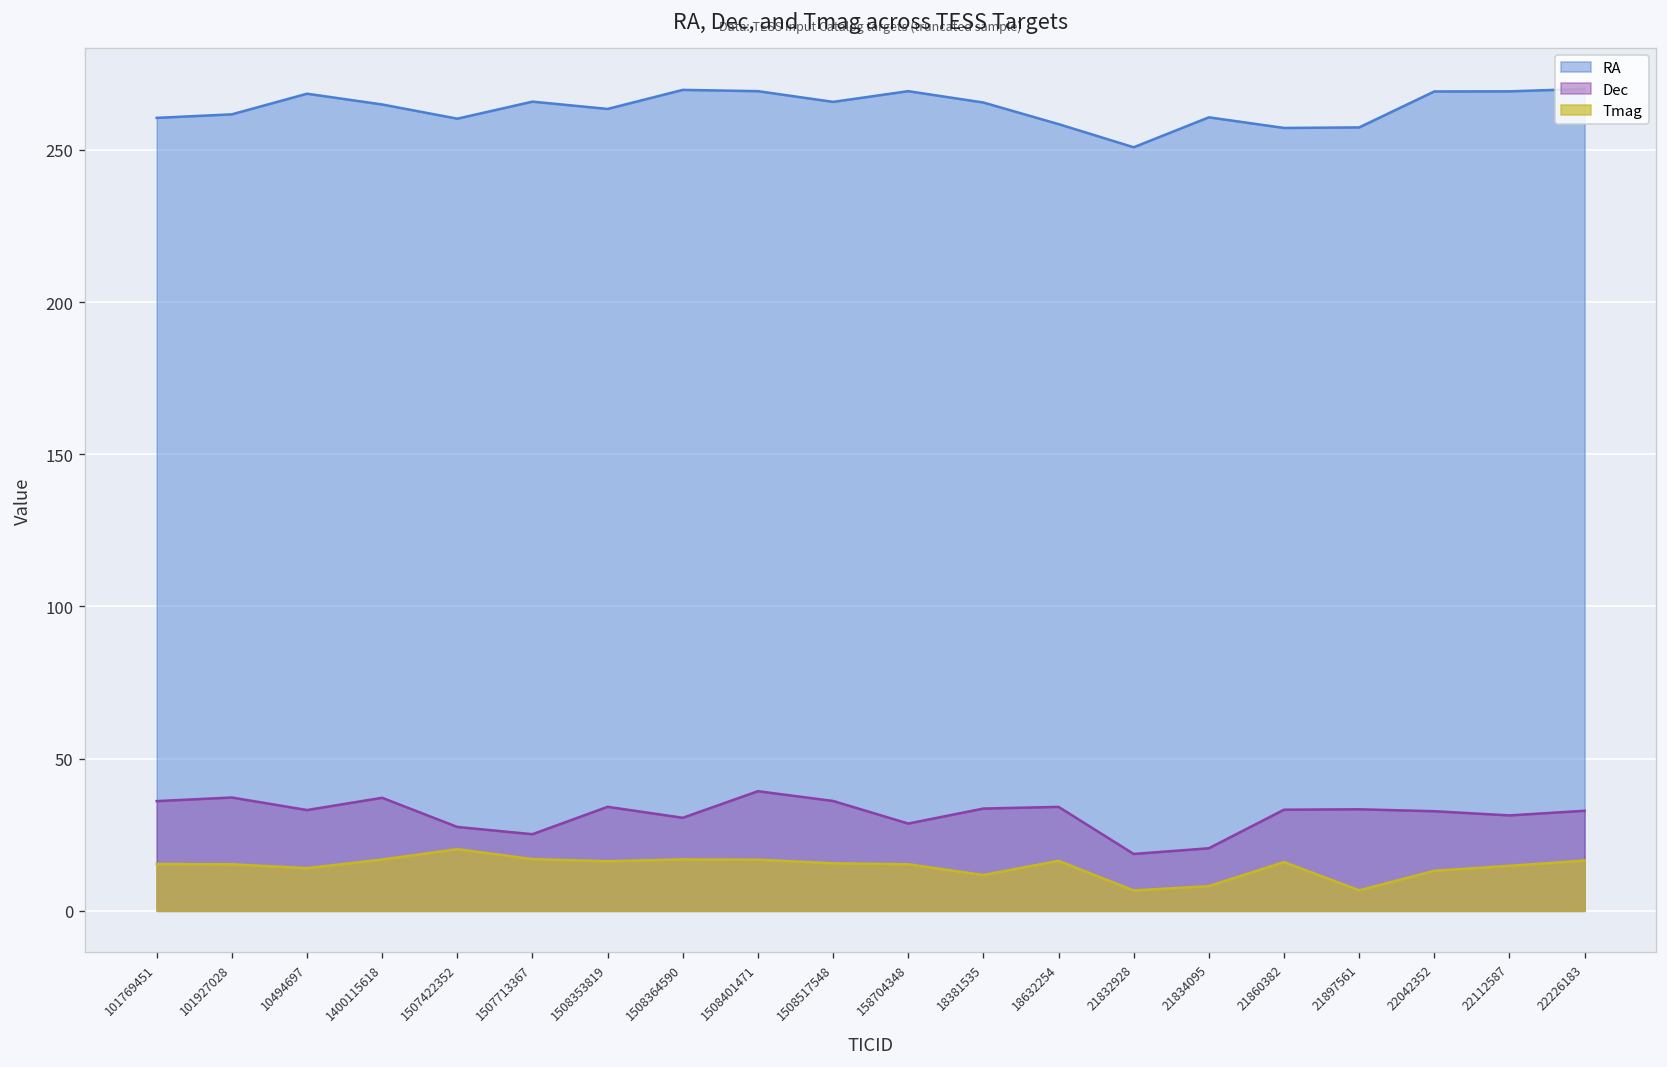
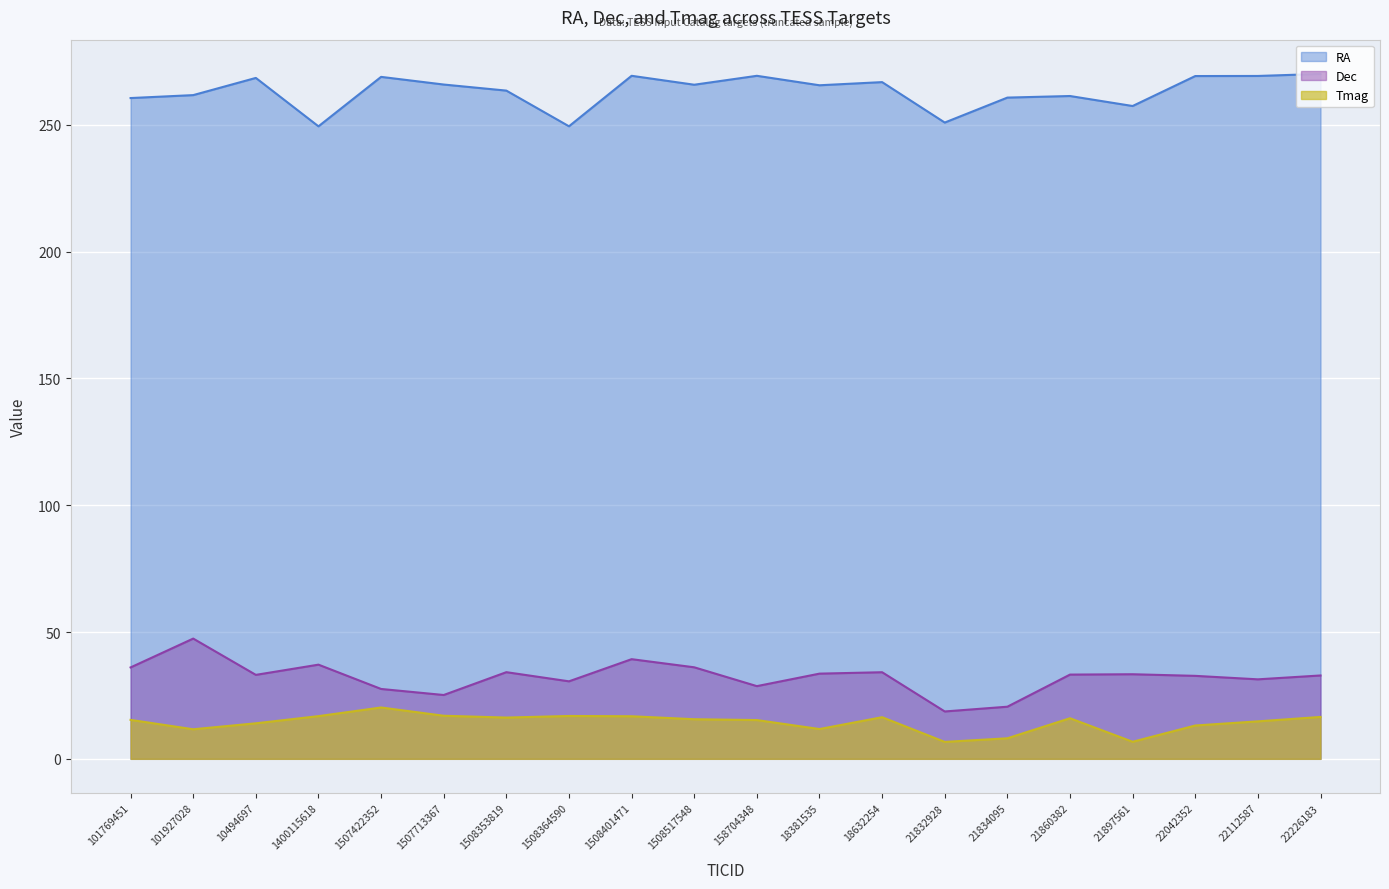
  {
    "RA": {
      "101769451": 261,
      "101927028": 262,
      "10494697": 268,
-     "1400115618": 265,
-     "1507422352": 260,
+     "1400115618": 249,
+     "1507422352": 269,
      "1507713367": 266,
      "1508353819": 263,
-     "1508364590": 270,
+     "1508364590": 249,
      "1508401471": 269,
      "1508517548": 266,
      "158704348": 269,
      "18381535": 266,
-     "18632254": 258,
+     "18632254": 267,
      "21832928": 251,
      "21834095": 261,
-     "21860382": 257,
+     "21860382": 261,
      "21897561": 257,
      "22042352": 269,
      "22112587": 269
    },
    "Dec": {
      "101769451": 36,
-     "101927028": 37,
+     "101927028": 47,
      "10494697": 33,
      "1400115618": 37,
      "1507422352": 28,
      "1507713367": 25,
      "1508353819": 34,
      "1508364590": 31,
      "1508401471": 39,
      "1508517548": 36,
      "158704348": 29,
      "18381535": 34,
      "18632254": 34,
      "21832928": 19,
      "21834095": 21,
      "21860382": 33,
      "21897561": 33,
      "22042352": 33,
      "22112587": 31,
      "22226183": 33
    },
    "Tmag": {
      "101769451": 15,
-     "101927028": 15,
+     "101927028": 12,
      "10494697": 14,
      "1400115618": 17,
      "1507422352": 20,
      "1507713367": 17,
      "1508353819": 16,
      "1508364590": 17,
      "1508401471": 17,
      "1508517548": 16,
      "158704348": 15,
      "18381535": 12,
      "18632254": 16,
      "21832928": 7,
      "21834095": 8,
      "21860382": 16,
      "21897561": 7,
      "22042352": 13,
      "22112587": 15,
      "22226183": 17
    }
  }
